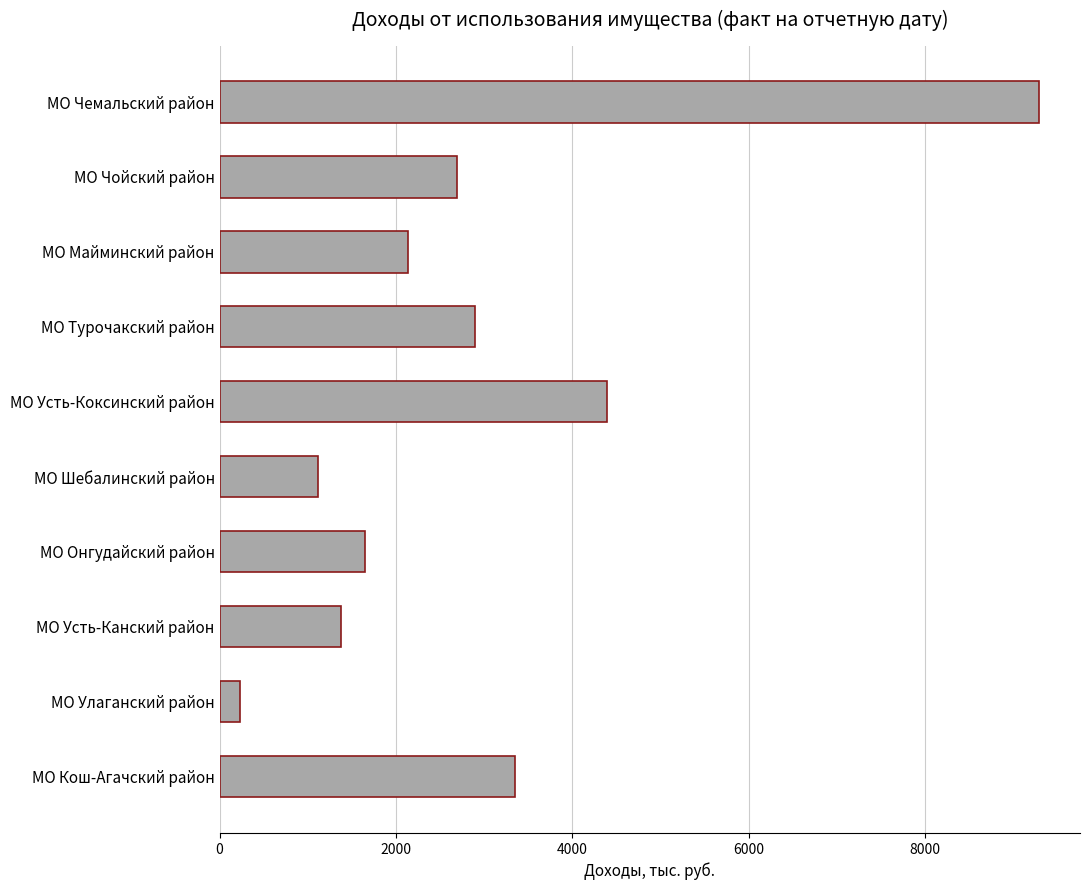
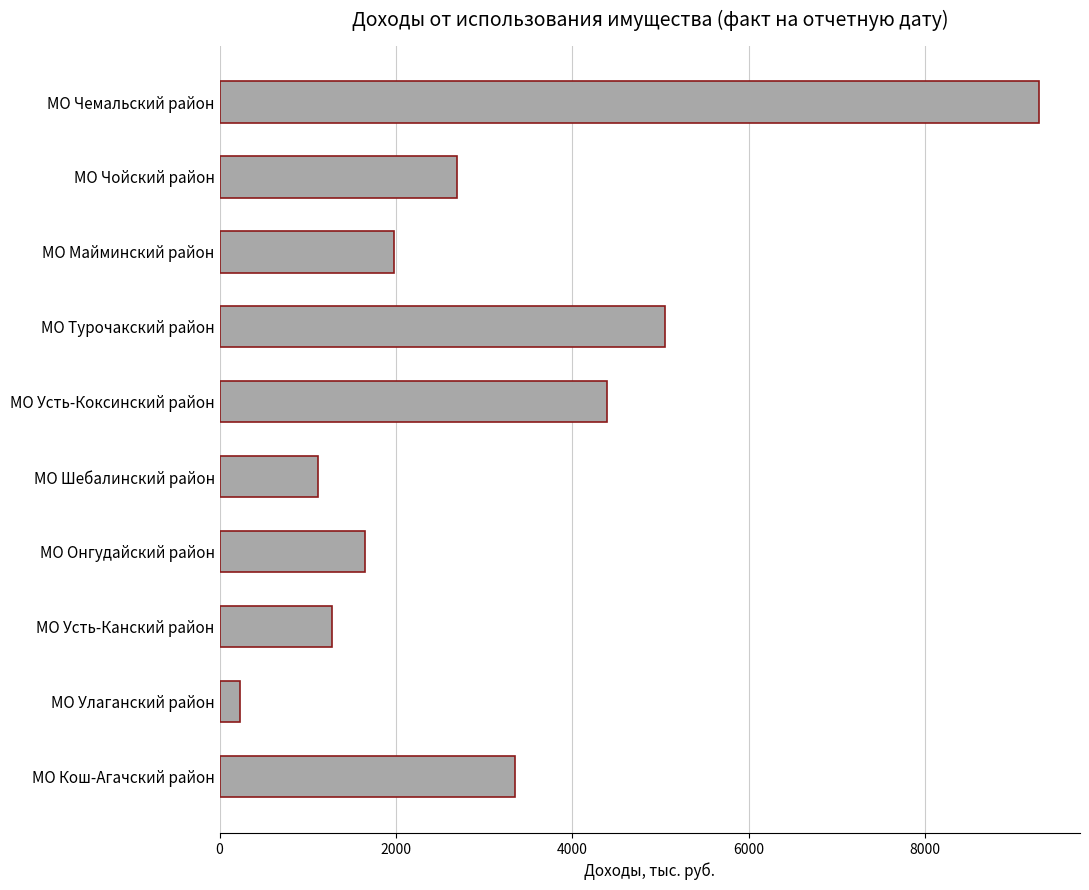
  {
    "МО Чемальский район": 9300,
    "МО Чойский район": 2700,
-   "МО Майминский район": 2100,
-   "МО Турочакский район": 2900,
+   "МО Майминский район": 2000,
+   "МО Турочакский район": 5100,
    "МО Усть-Коксинский район": 4400,
    "МО Шебалинский район": 1100,
    "МО Онгудайский район": 1600,
-   "МО Усть-Канский район": 1400,
+   "МО Усть-Канский район": 1300,
    "МО Улаганский район": 200,
    "МО Кош-Агачский район": 3300
  }
